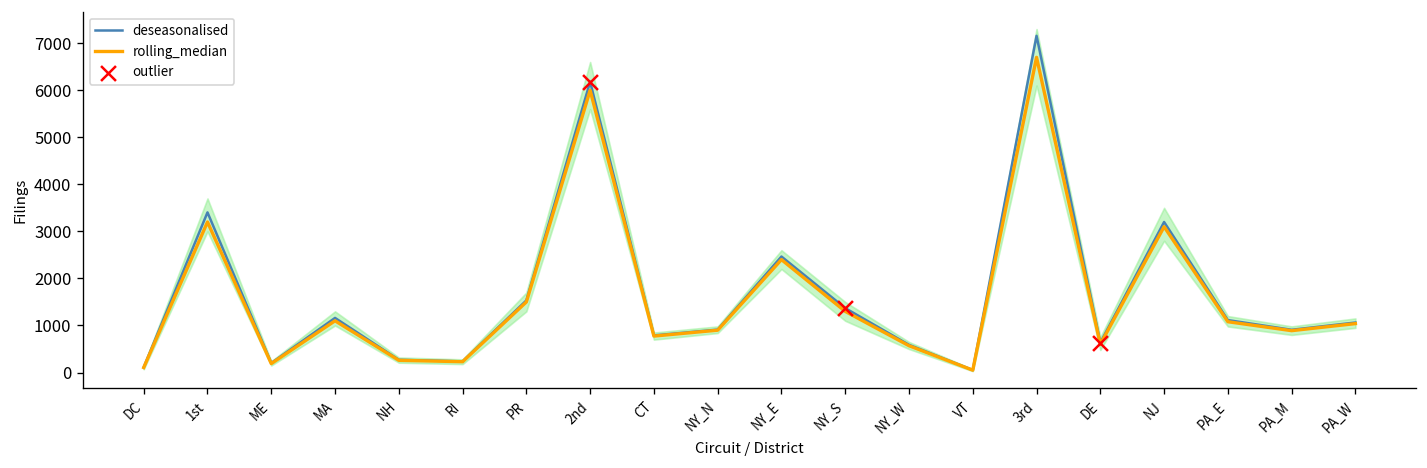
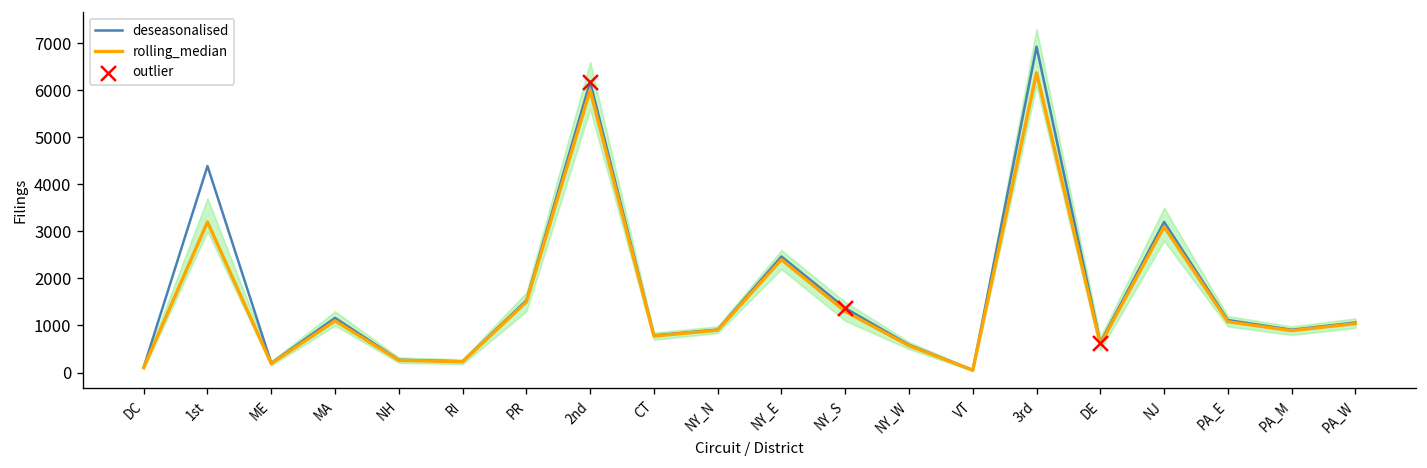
  {
    "deseasonalised": {
-     "1st": 3400,
+     "1st": 4400,
      "NY_E": 2500,
-     "3rd": 7200,
+     "3rd": 6900,
      "NJ": 3200
    },
    "rolling_median": {
      "1st": 3200,
      "2nd": 6000,
      "NY_E": 2400,
      "NY_S": 1300,
-     "3rd": 6700,
+     "3rd": 6400,
      "NJ": 3100
    }
  }
